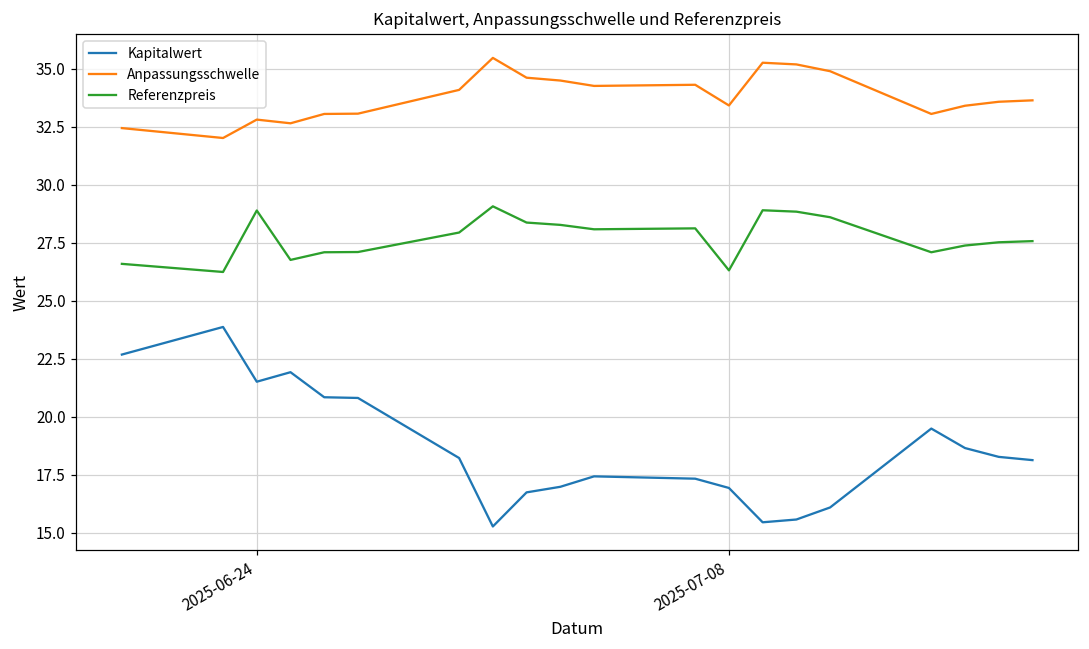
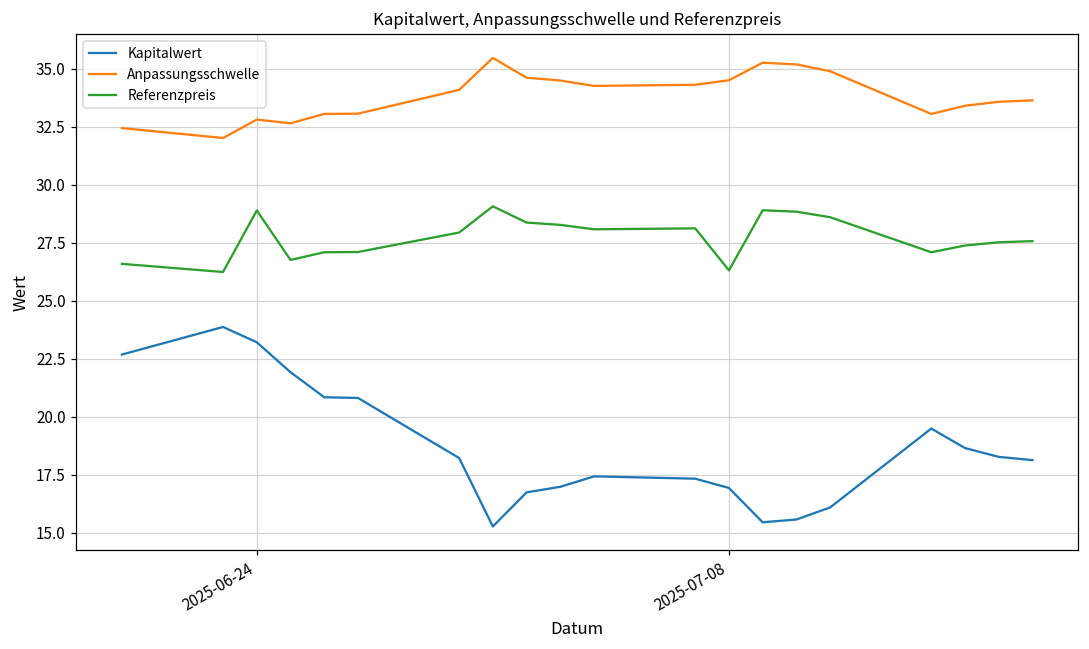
  {
    "Kapitalwert": {
-     "2025-06-24": 21.5,
+     "2025-06-24": 23.2,
      "2025-07-08": 16.9
    },
    "Anpassungsschwelle": {
      "2025-06-24": 32.8,
-     "2025-07-08": 33.4
+     "2025-07-08": 34.5
    },
    "Referenzpreis": {
      "2025-06-24": 28.9,
      "2025-07-08": 26.3
    }
  }
